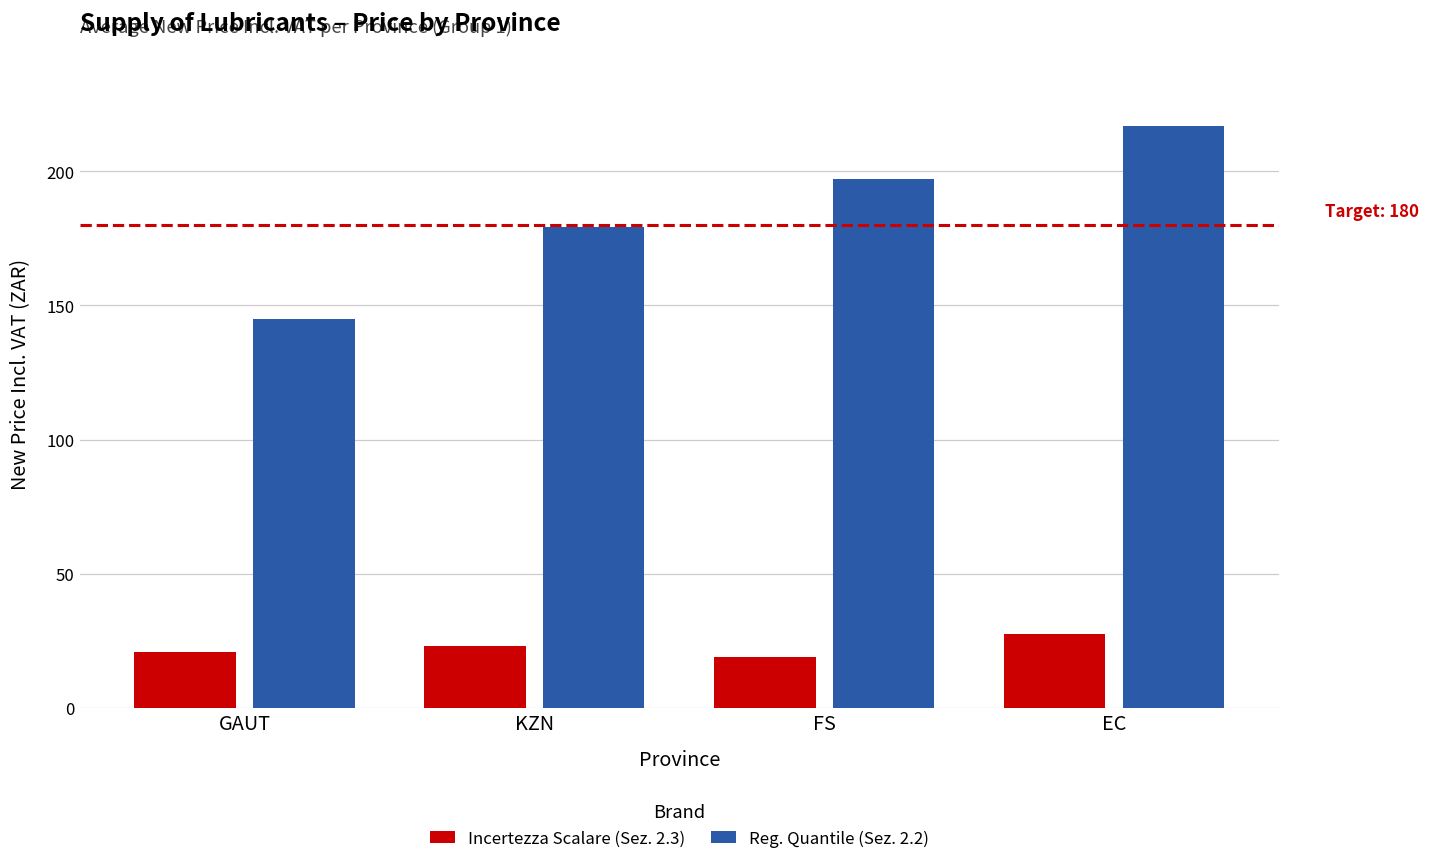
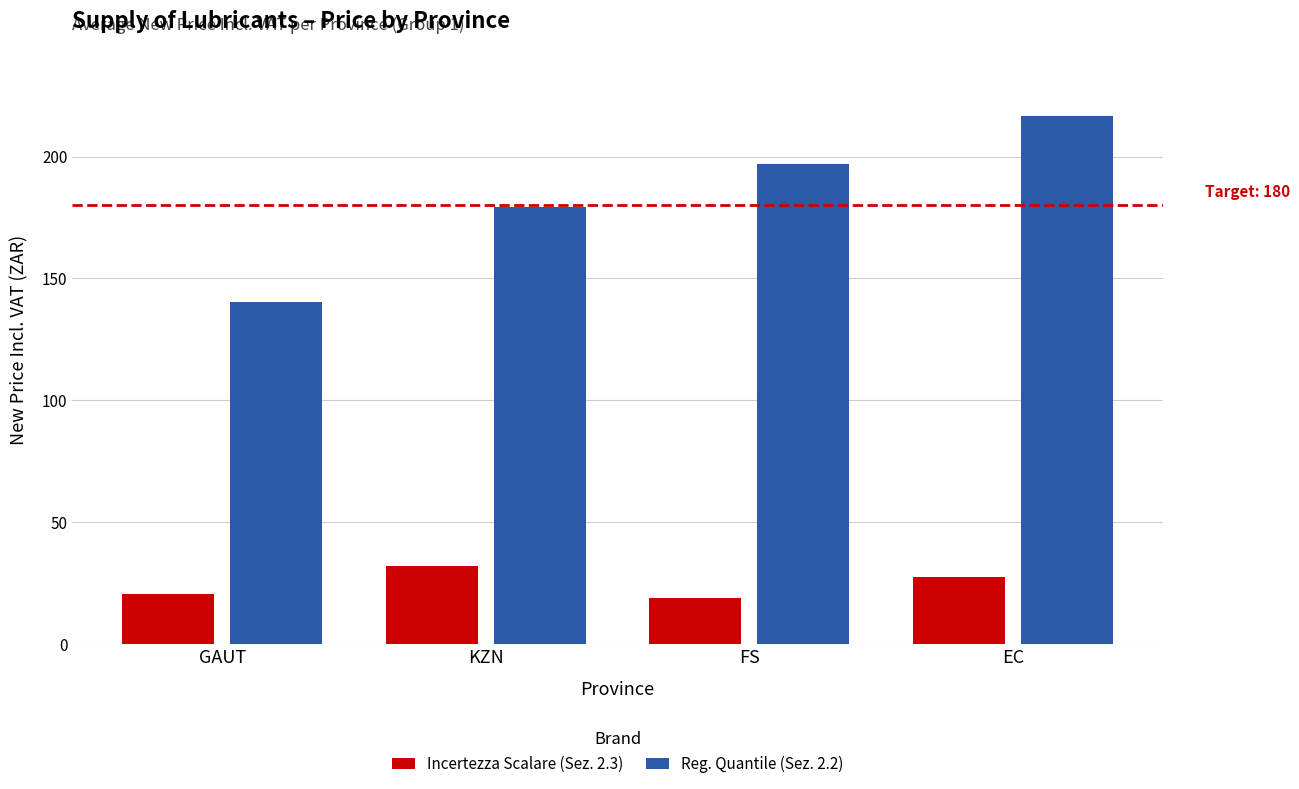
  {
    "Incertezza Scalare (Sez. 2.3)": {
      "GAUT": 21,
-     "KZN": 23,
+     "KZN": 32,
      "FS": 19,
      "EC": 28
    },
    "Reg. Quantile (Sez. 2.2)": {
-     "GAUT": 145,
+     "GAUT": 141,
      "KZN": 179,
      "FS": 197,
      "EC": 217
    }
  }
